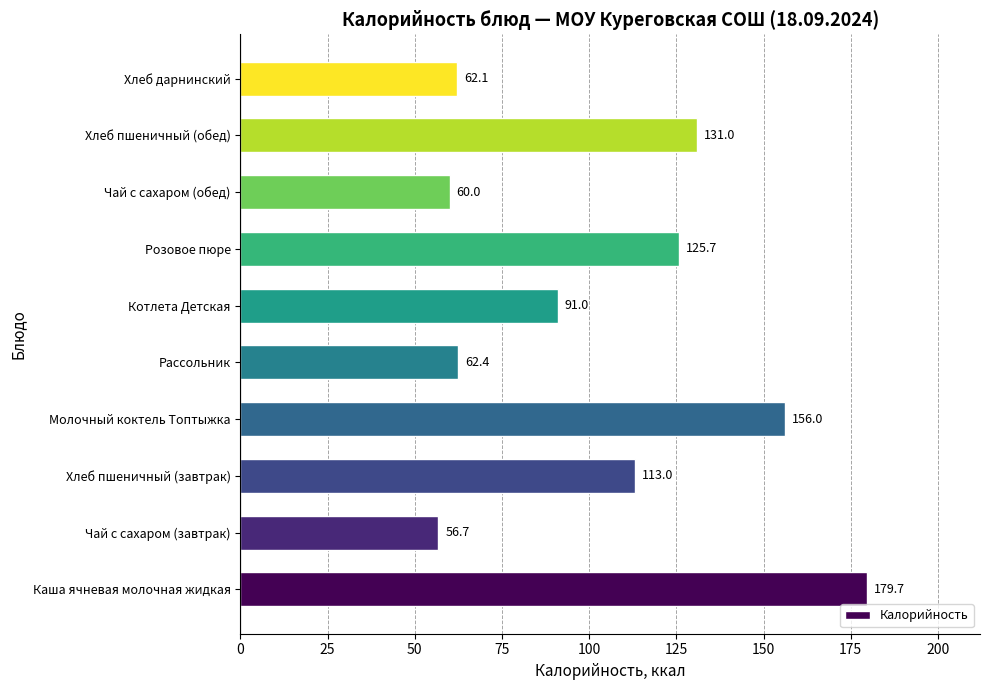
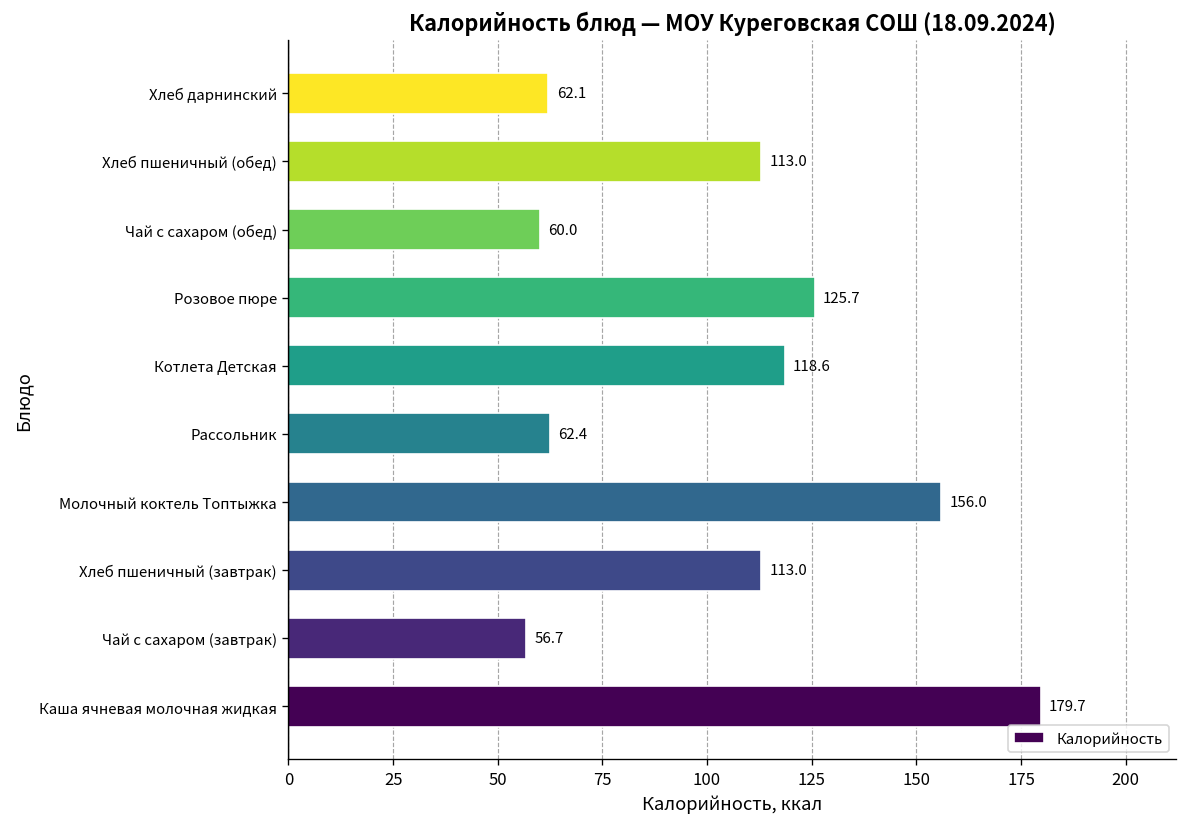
  {
    "Хлеб дарнинский": 62.1,
-   "Хлеб пшеничный (обед)": 131.0,
+   "Хлеб пшеничный (обед)": 113.0,
    "Чай с сахаром (обед)": 60.0,
    "Розовое пюре": 125.7,
-   "Котлета Детская": 91.0,
+   "Котлета Детская": 118.6,
    "Рассольник": 62.4,
    "Молочный коктель Топтыжка": 156.0,
    "Хлеб пшеничный (завтрак)": 113.0,
    "Чай с сахаром (завтрак)": 56.7,
    "Каша ячневая молочная жидкая": 179.7
  }
